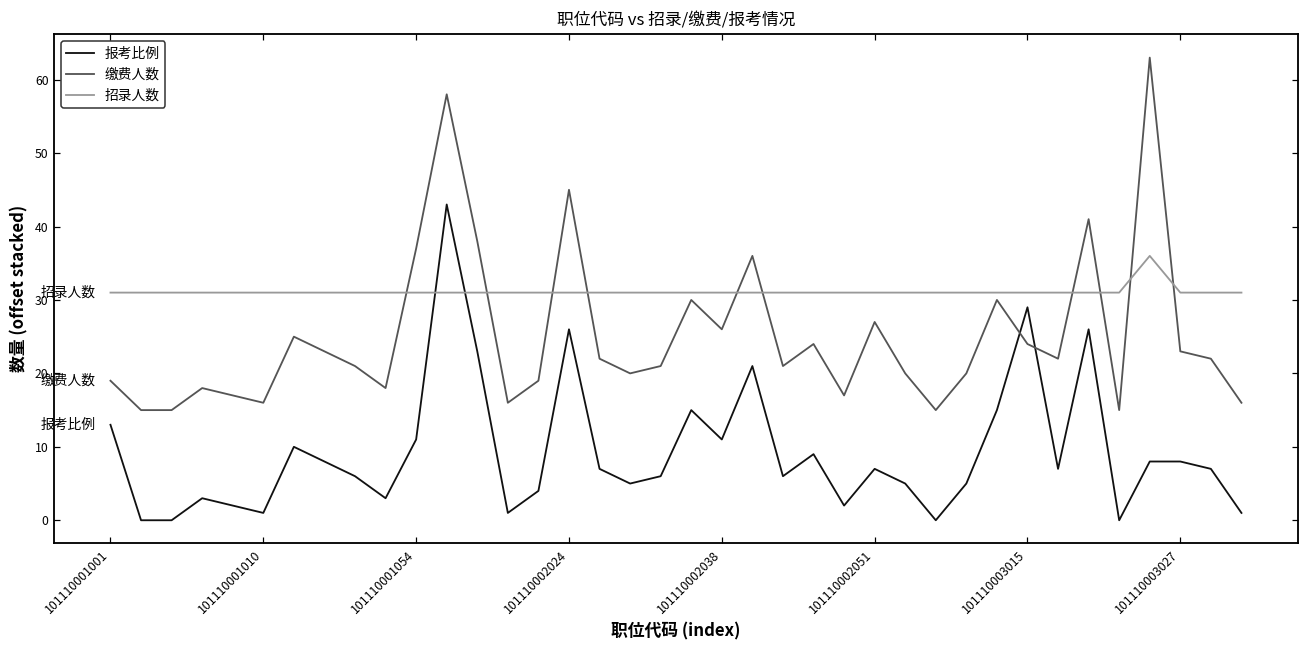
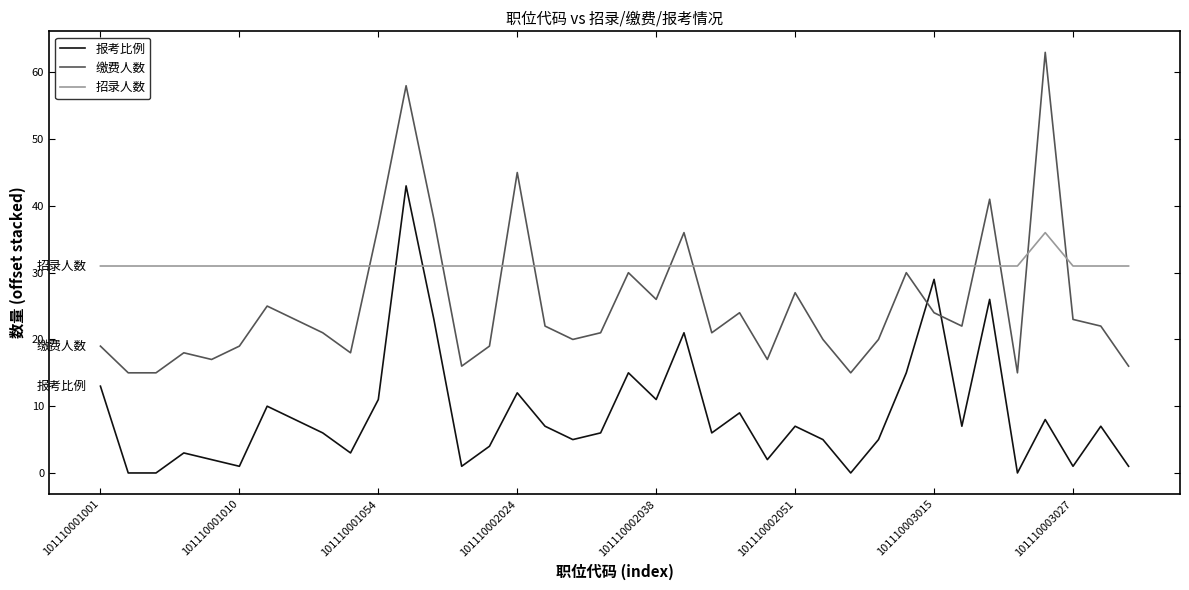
  {
    "报考比例": {
      "101110001001": 13,
      "101110001010": 1,
      "101110001054": 11,
-     "101110002024": 26,
+     "101110002024": 12,
      "101110002038": 11,
      "101110002051": 7,
      "101110003015": 29,
-     "101110003027": 8
+     "101110003027": 1
    },
    "缴费人数": {
      "101110001001": 19,
-     "101110001010": 16,
+     "101110001010": 19,
      "101110001054": 37,
      "101110002024": 45,
      "101110002038": 26,
      "101110002051": 27,
      "101110003015": 24,
      "101110003027": 23
    },
    "招录人数": {
      "101110001001": 31,
      "101110001010": 31,
      "101110001054": 31,
      "101110002024": 31,
      "101110002038": 31,
      "101110002051": 31,
      "101110003015": 31,
      "101110003027": 31
    }
  }
